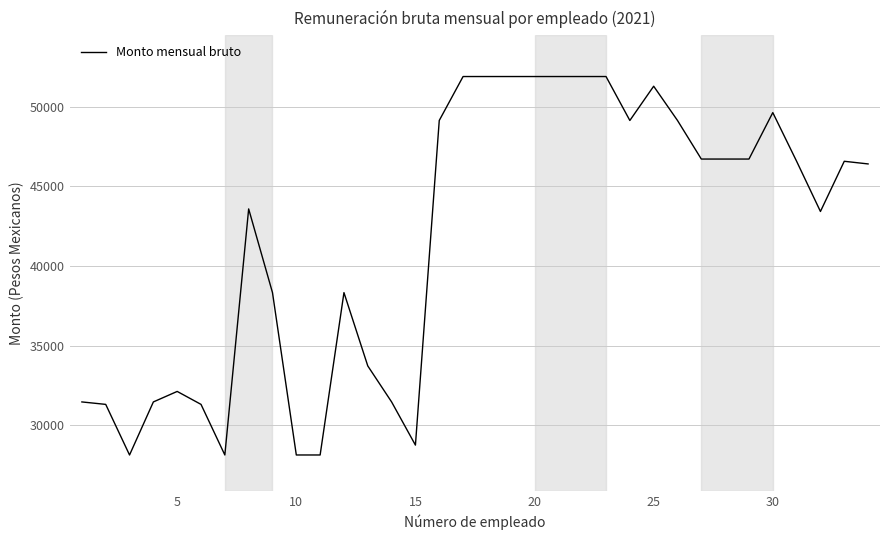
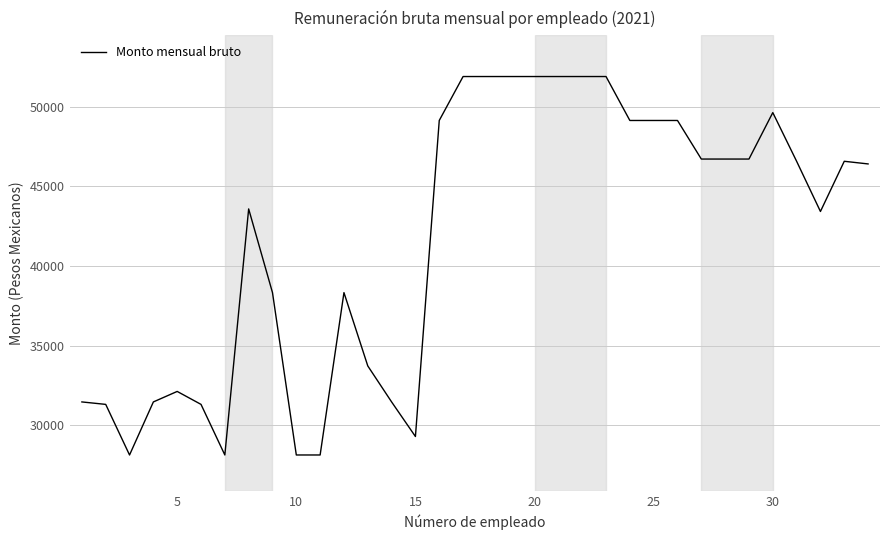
  {
    "5": 32100,
    "10": 28100,
-   "15": 28800,
+   "15": 29300,
    "20": 51900,
-   "25": 51300,
+   "25": 49100,
    "30": 49600
  }
